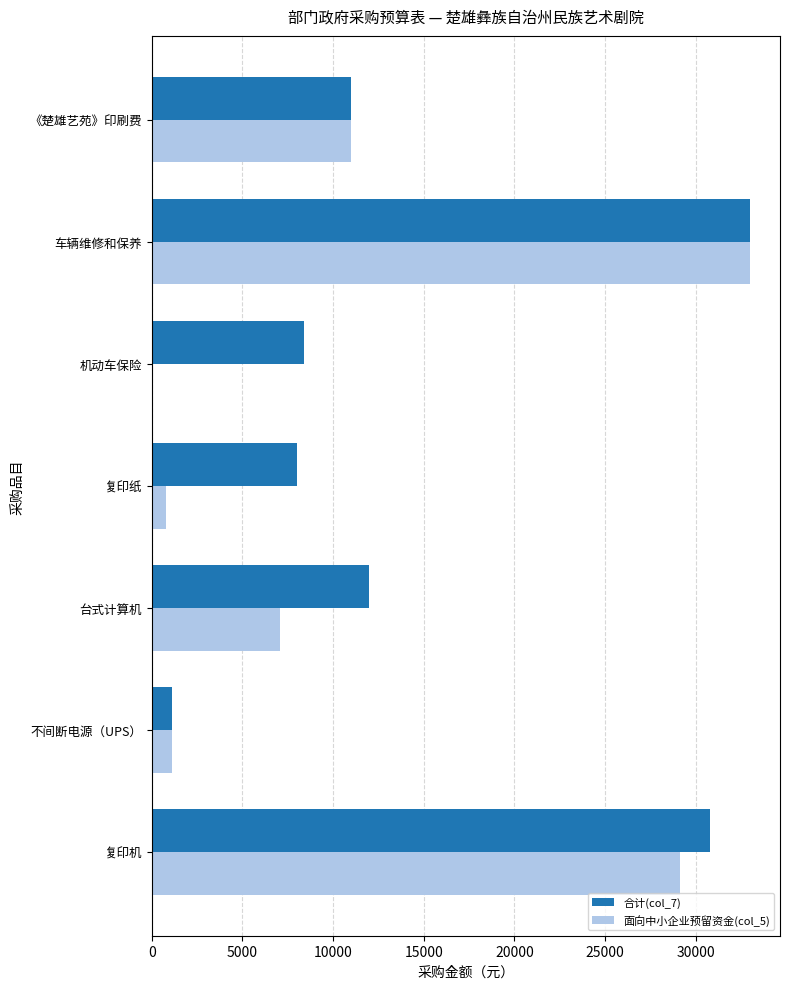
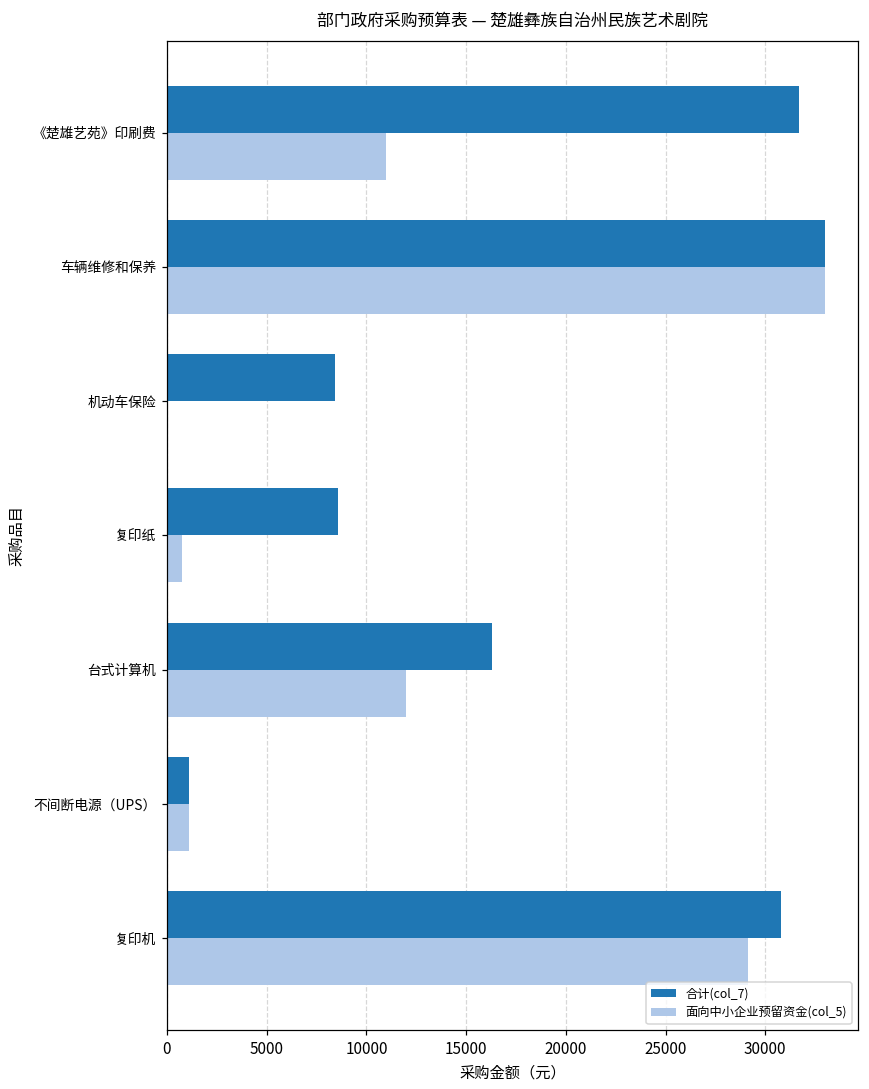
  {
    "合计(col_7)": {
-     "《楚雄艺苑》印刷费": 11000,
+     "《楚雄艺苑》印刷费": 31700,
      "车辆维修和保养": 33000,
      "机动车保险": 8400,
-     "复印纸": 8000,
-     "台式计算机": 12000,
+     "复印纸": 8600,
+     "台式计算机": 16300,
      "不间断电源（UPS）": 1100,
      "复印机": 30800
    },
    "面向中小企业预留资金(col_5)": {
      "《楚雄艺苑》印刷费": 11000,
      "车辆维修和保养": 33000,
      "机动车保险": 0,
      "复印纸": 800,
-     "台式计算机": 7100,
+     "台式计算机": 12000,
      "不间断电源（UPS）": 1100,
      "复印机": 29100
    }
  }
